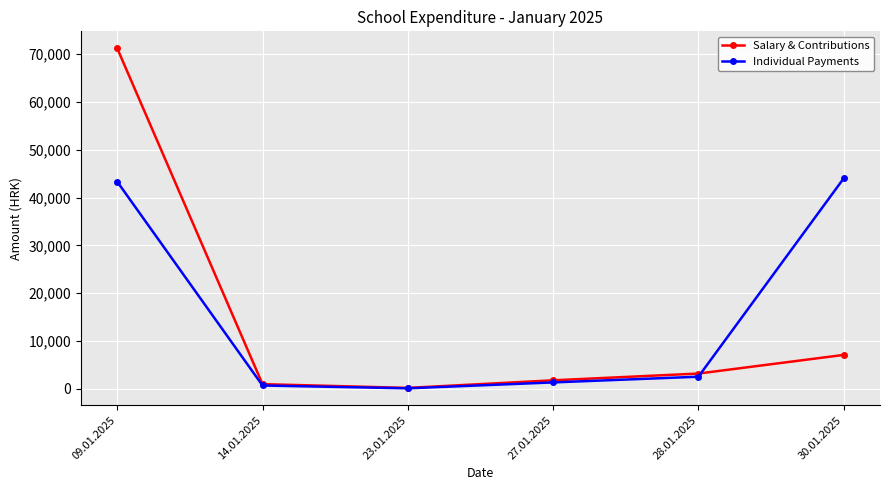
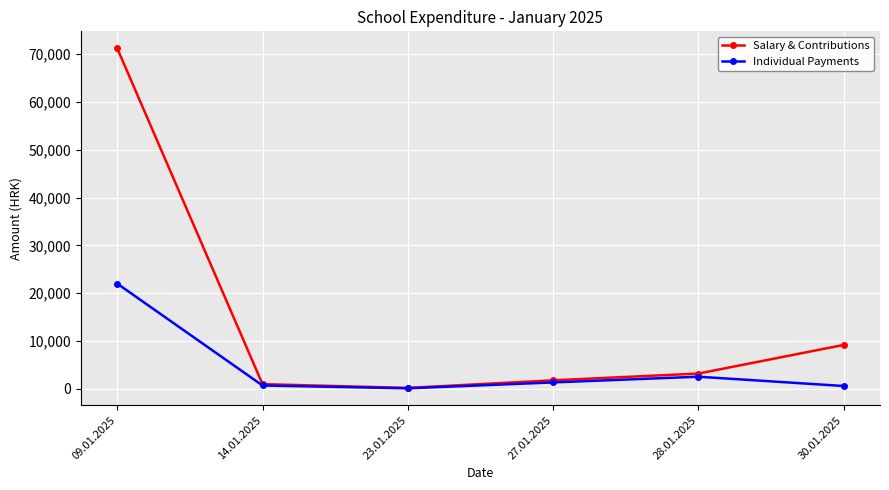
  {
    "Salary & Contributions": {
      "09.01.2025": "71,000",
      "28.01.2025": "3,000",
-     "30.01.2025": "7,000"
+     "30.01.2025": "9,000"
    },
    "Individual Payments": {
-     "09.01.2025": "43,000",
+     "09.01.2025": "22,000",
      "28.01.2025": "3,000",
-     "30.01.2025": "44,000"
+     "30.01.2025": "1,000"
    }
  }
